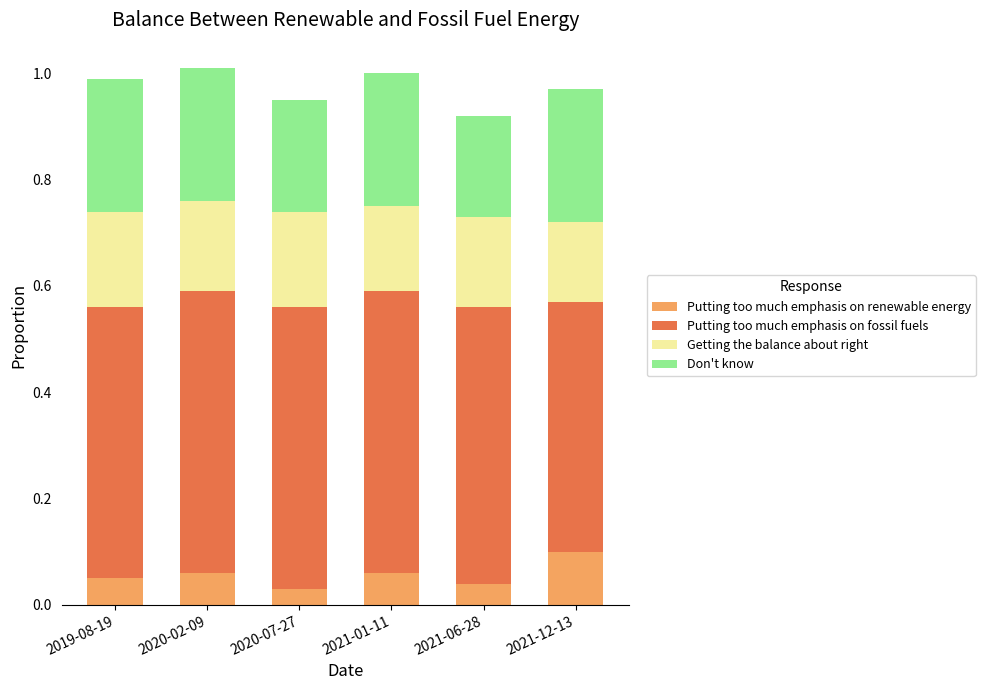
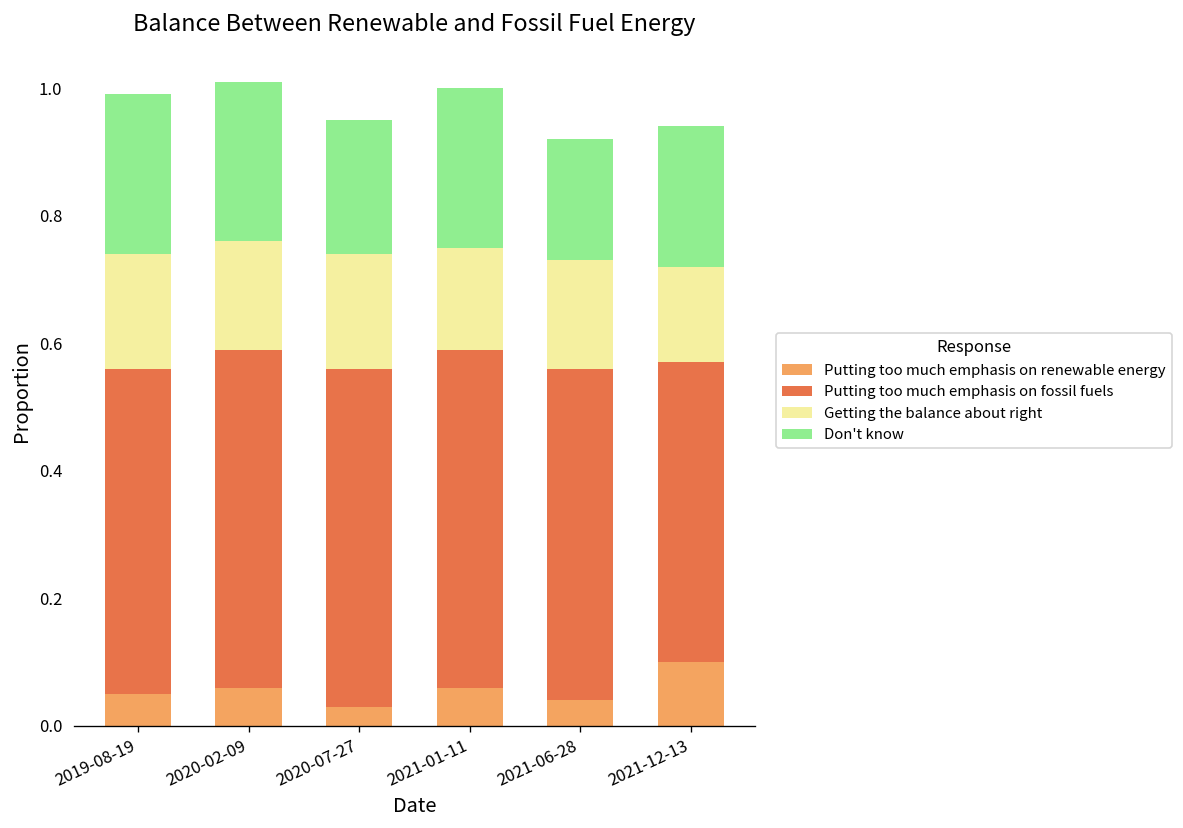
  {
    "Getting the balance about right": {
      "2019-08-19": 0.18,
      "2020-02-09": 0.17,
      "2020-07-27": 0.18,
      "2021-01-11": 0.16,
      "2021-06-28": 0.17,
      "2021-12-13": 0.15
    },
    "Don't know": {
      "2019-08-19": 0.25,
      "2020-02-09": 0.25,
      "2020-07-27": 0.21,
      "2021-01-11": 0.25,
      "2021-06-28": 0.19,
-     "2021-12-13": 0.25
+     "2021-12-13": 0.22
    }
  }
